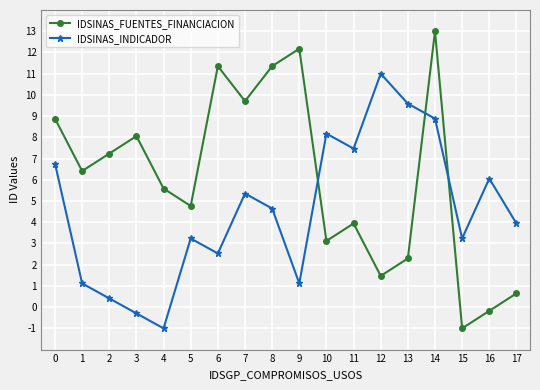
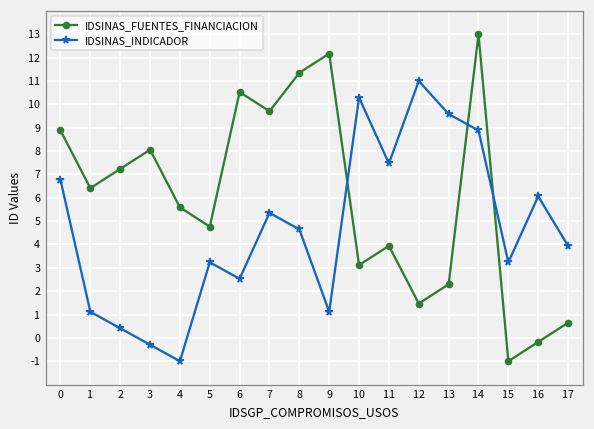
  {
    "IDSINAS_FUENTES_FINANCIACION": {
      "0": 8.9,
      "1": 6.4,
      "2": 7.2,
      "3": 8.1,
      "4": 5.6,
      "5": 4.8,
-     "6": 11.4,
+     "6": 10.5,
      "7": 9.7,
      "8": 11.4,
      "9": 12.2,
      "10": 3.1,
      "11": 3.9,
      "12": 1.5,
      "13": 2.3,
      "14": 13.0,
      "15": -1.0,
      "16": -0.2,
      "17": 0.6
    },
    "IDSINAS_INDICADOR": {
      "0": 6.8,
      "1": 1.1,
      "2": 0.4,
      "3": -0.3,
      "4": -1.0,
      "5": 3.2,
      "6": 2.5,
      "7": 5.4,
      "8": 4.6,
      "9": 1.1,
-     "10": 8.2,
+     "10": 10.3,
      "11": 7.5,
      "12": 11.0,
      "13": 9.6,
      "14": 8.9,
      "15": 3.2,
      "16": 6.1,
      "17": 3.9
    }
  }
